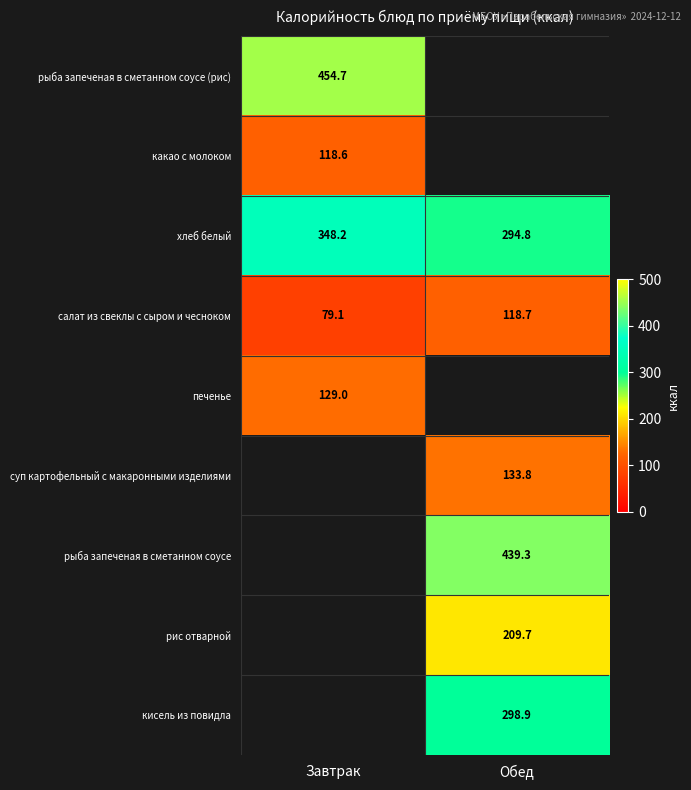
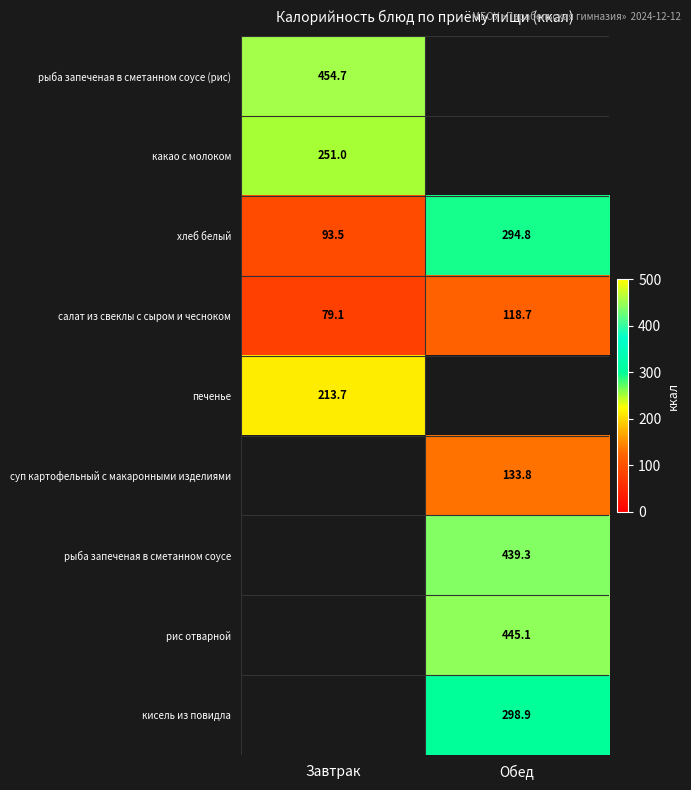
  {
    "рыба запеченая в сметанном соусе (рис)": {
      "Завтрак": 454.7
    },
    "какао с молоком": {
-     "Завтрак": 118.6
+     "Завтрак": 251.0
    },
    "хлеб белый": {
-     "Завтрак": 348.2,
+     "Завтрак": 93.5,
      "Обед": 294.8
    },
    "салат из свеклы с сыром и чесноком": {
      "Завтрак": 79.1,
      "Обед": 118.7
    },
    "печенье": {
-     "Завтрак": 129.0
+     "Завтрак": 213.7
    },
    "суп картофельный с макаронными изделиями": {
      "Обед": 133.8
    },
    "рыба запеченая в сметанном соусе": {
      "Обед": 439.3
    },
    "рис отварной": {
-     "Обед": 209.7
+     "Обед": 445.1
    },
    "кисель из повидла": {
      "Обед": 298.9
    }
  }
